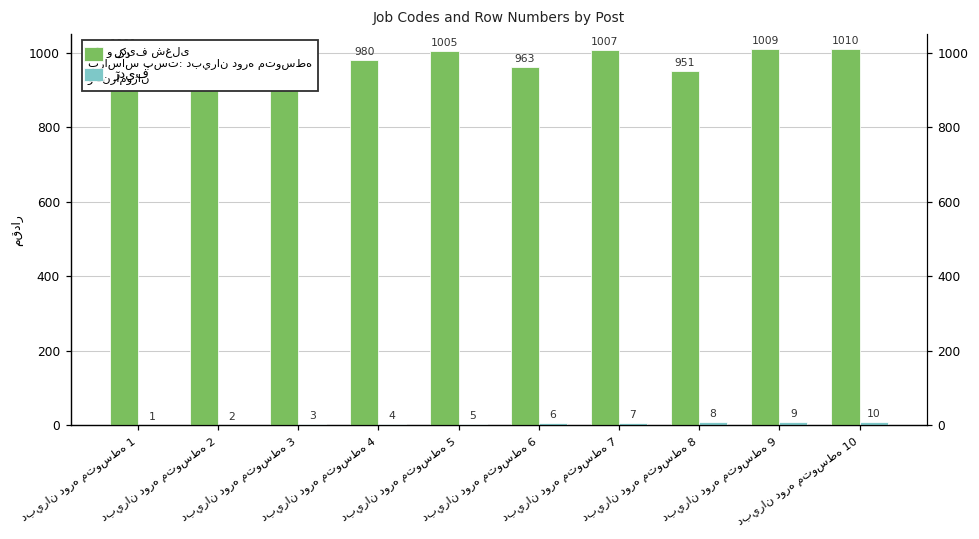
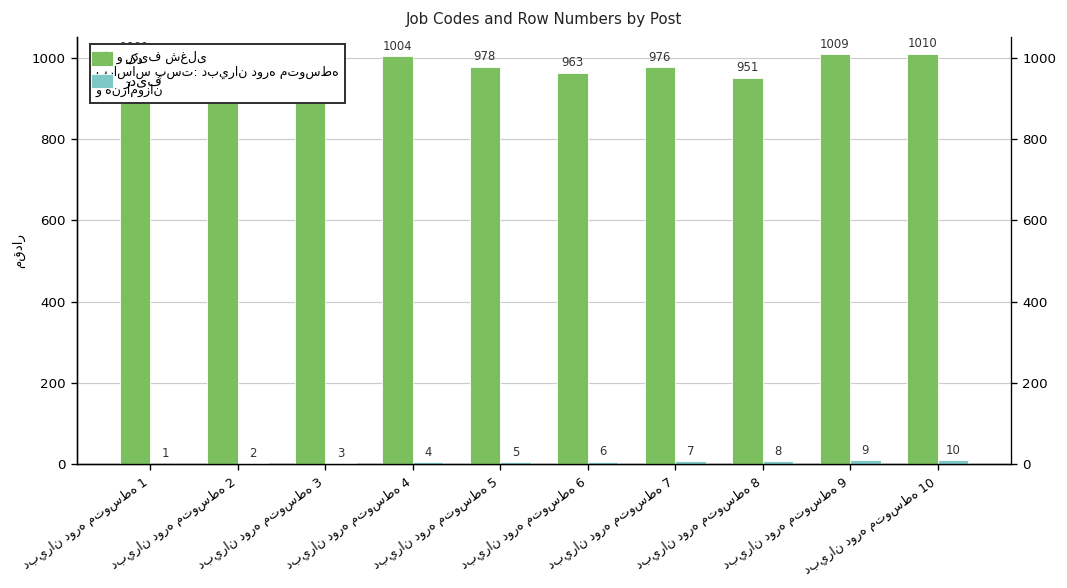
  {
    "کد": {
-     "دبيران دوره متوسطه 4": 980,
-     "دبيران دوره متوسطه 5": 1005,
+     "دبيران دوره متوسطه 4": 1004,
+     "دبيران دوره متوسطه 5": 978,
      "دبيران دوره متوسطه 6": 963,
-     "دبيران دوره متوسطه 7": 1007,
+     "دبيران دوره متوسطه 7": 976,
      "دبيران دوره متوسطه 8": 951,
      "دبيران دوره متوسطه 9": 1009,
      "دبيران دوره متوسطه 10": 1010
    },
    "ردیف": {
      "دبيران دوره متوسطه 1": 1,
      "دبيران دوره متوسطه 2": 2,
      "دبيران دوره متوسطه 3": 3,
      "دبيران دوره متوسطه 4": 4,
      "دبيران دوره متوسطه 5": 5,
      "دبيران دوره متوسطه 6": 6,
      "دبيران دوره متوسطه 7": 7,
      "دبيران دوره متوسطه 8": 8,
      "دبيران دوره متوسطه 9": 9,
      "دبيران دوره متوسطه 10": 10
    }
  }
